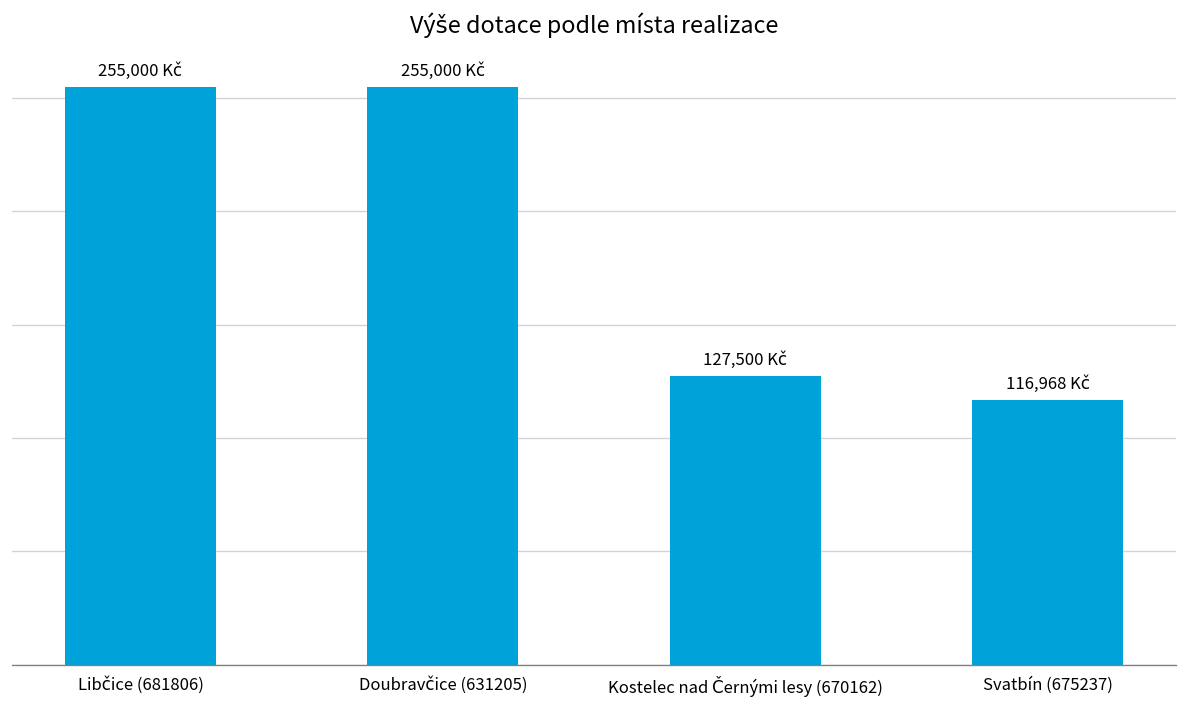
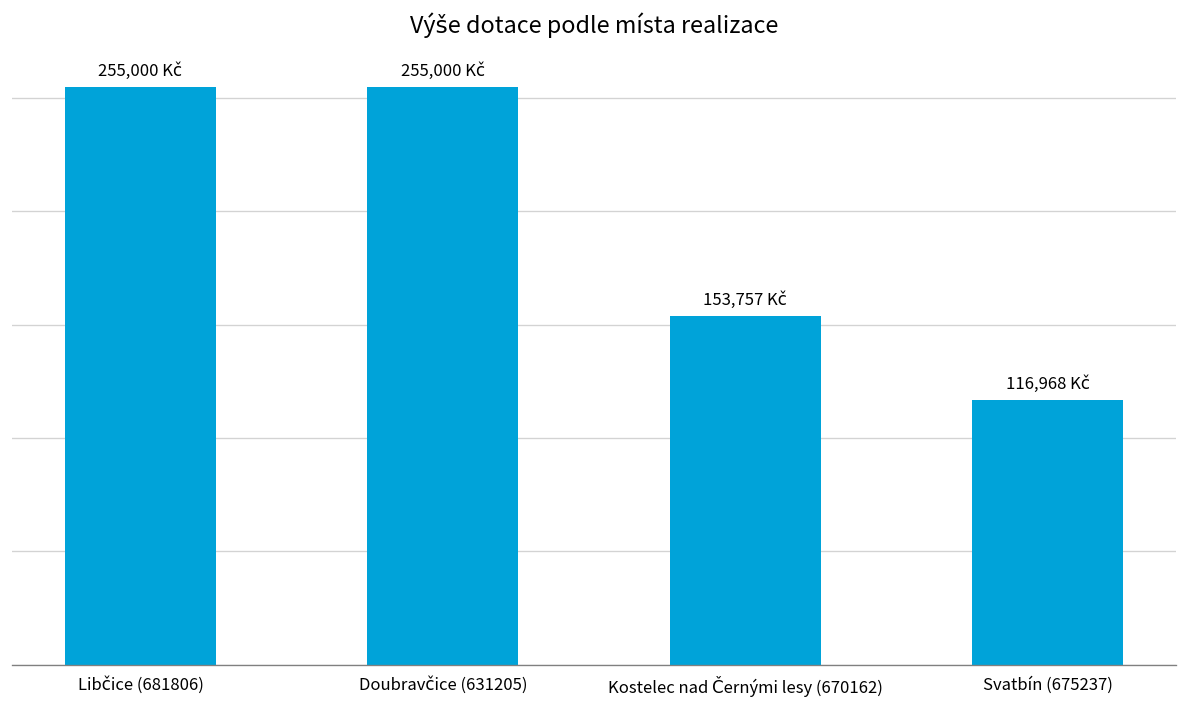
  {
    "Libčice (681806)": "255,000",
    "Doubravčice (631205)": "255,000",
-   "Kostelec nad Černými lesy (670162)": "127,500",
+   "Kostelec nad Černými lesy (670162)": "153,757",
    "Svatbín (675237)": "116,968"
  }
